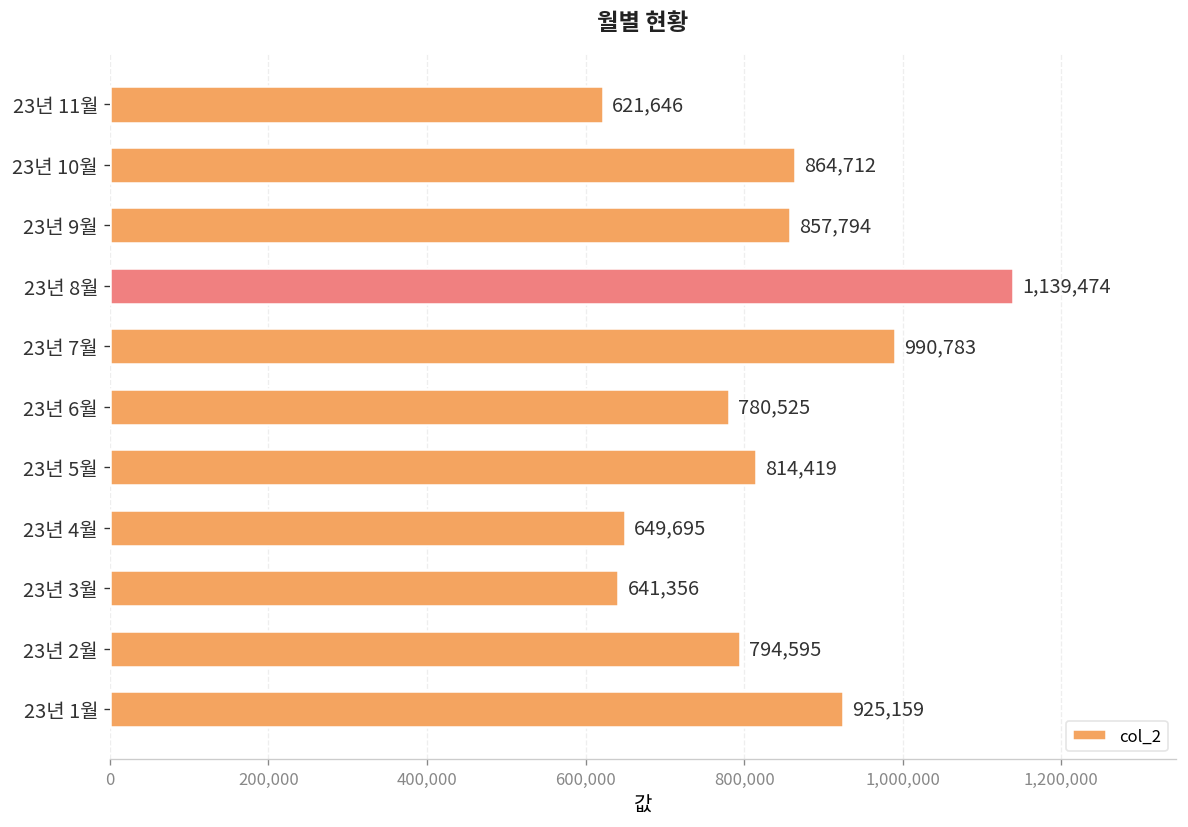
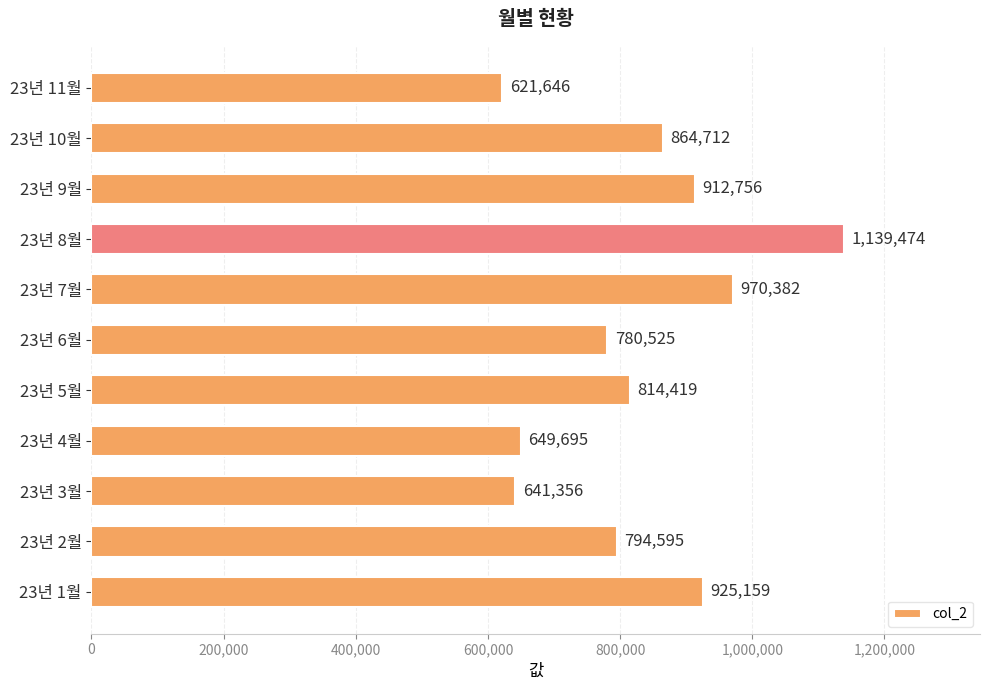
  {
    "23년 11월": "621,646",
    "23년 10월": "864,712",
-   "23년 9월": "857,794",
+   "23년 9월": "912,756",
    "23년 8월": "1,139,474",
-   "23년 7월": "990,783",
+   "23년 7월": "970,382",
    "23년 6월": "780,525",
    "23년 5월": "814,419",
    "23년 4월": "649,695",
    "23년 3월": "641,356",
    "23년 2월": "794,595",
    "23년 1월": "925,159"
  }
